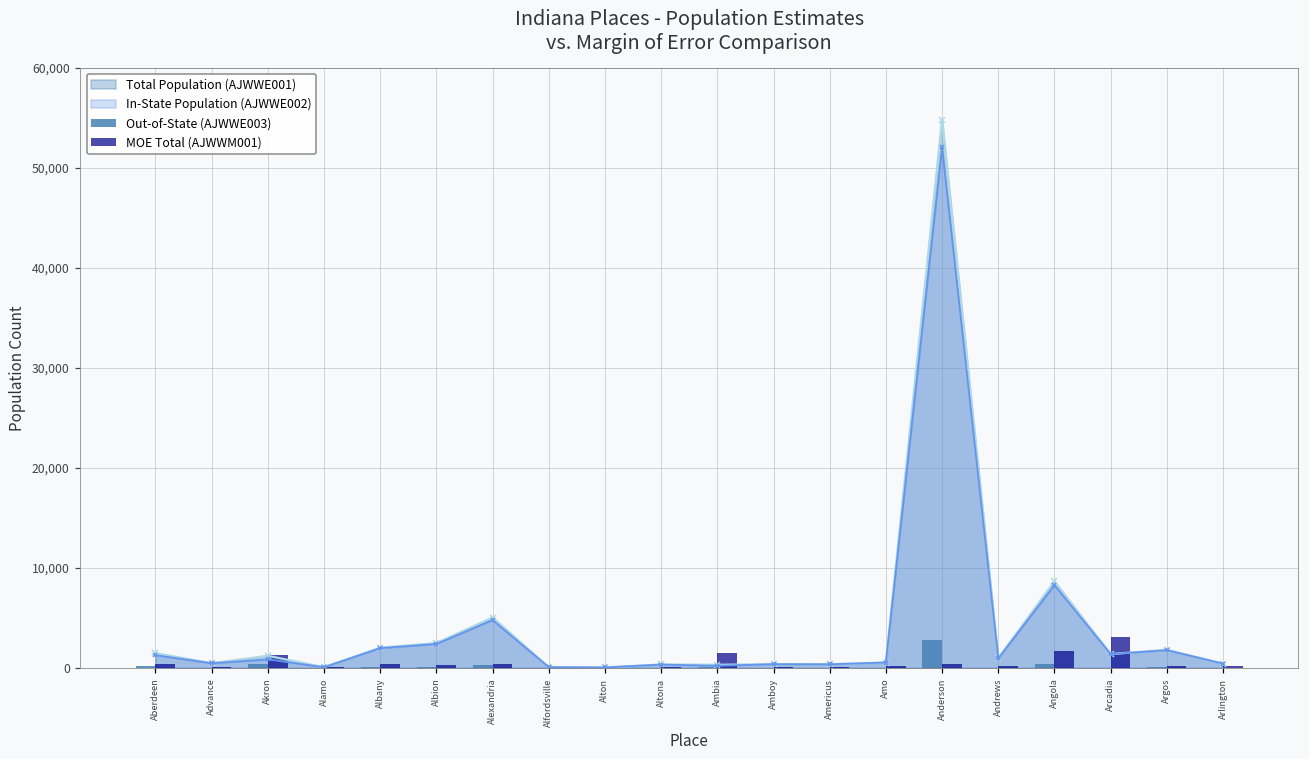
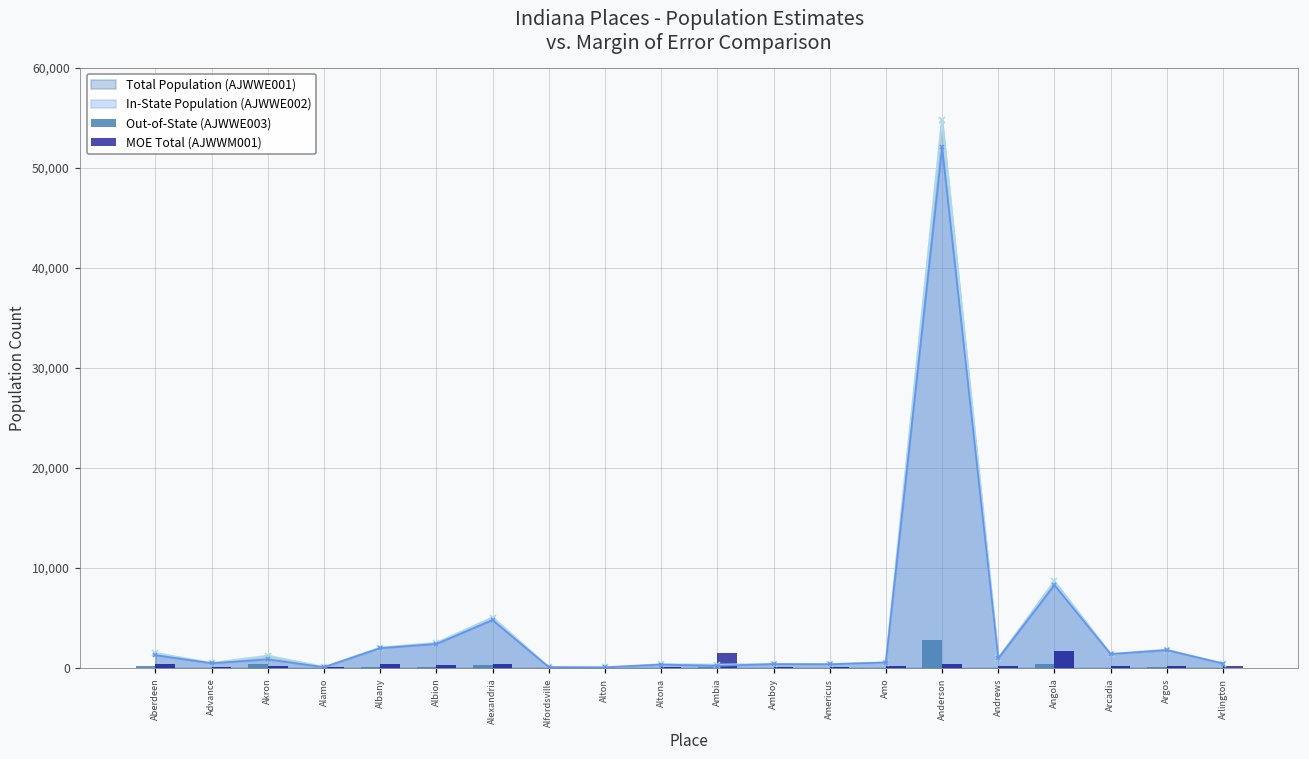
  {
    "MOE Total (AJWWM001)": {
      "Aberdeen": "0",
-     "Akron": "1,000",
+     "Akron": "0",
      "Albany": "0",
      "Alexandria": "0",
      "Ambia": "1,000",
      "Anderson": "0",
      "Angola": "2,000",
-     "Arcadia": "3,000"
+     "Arcadia": "0"
    }
  }
